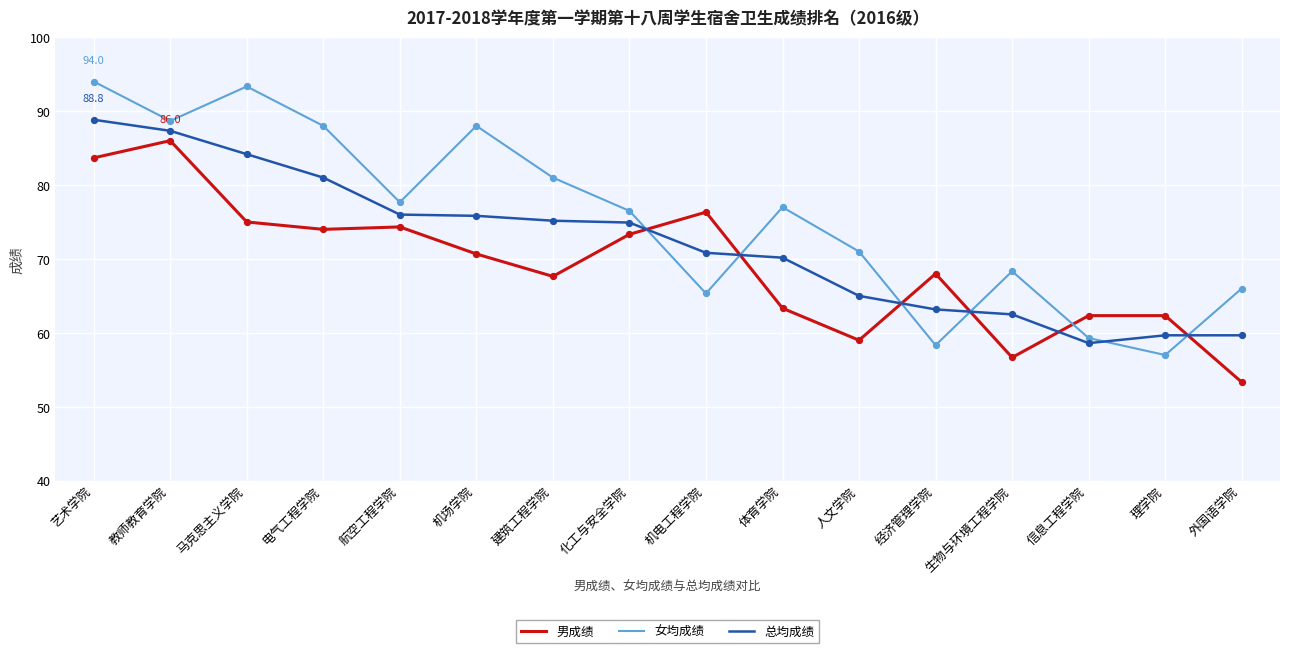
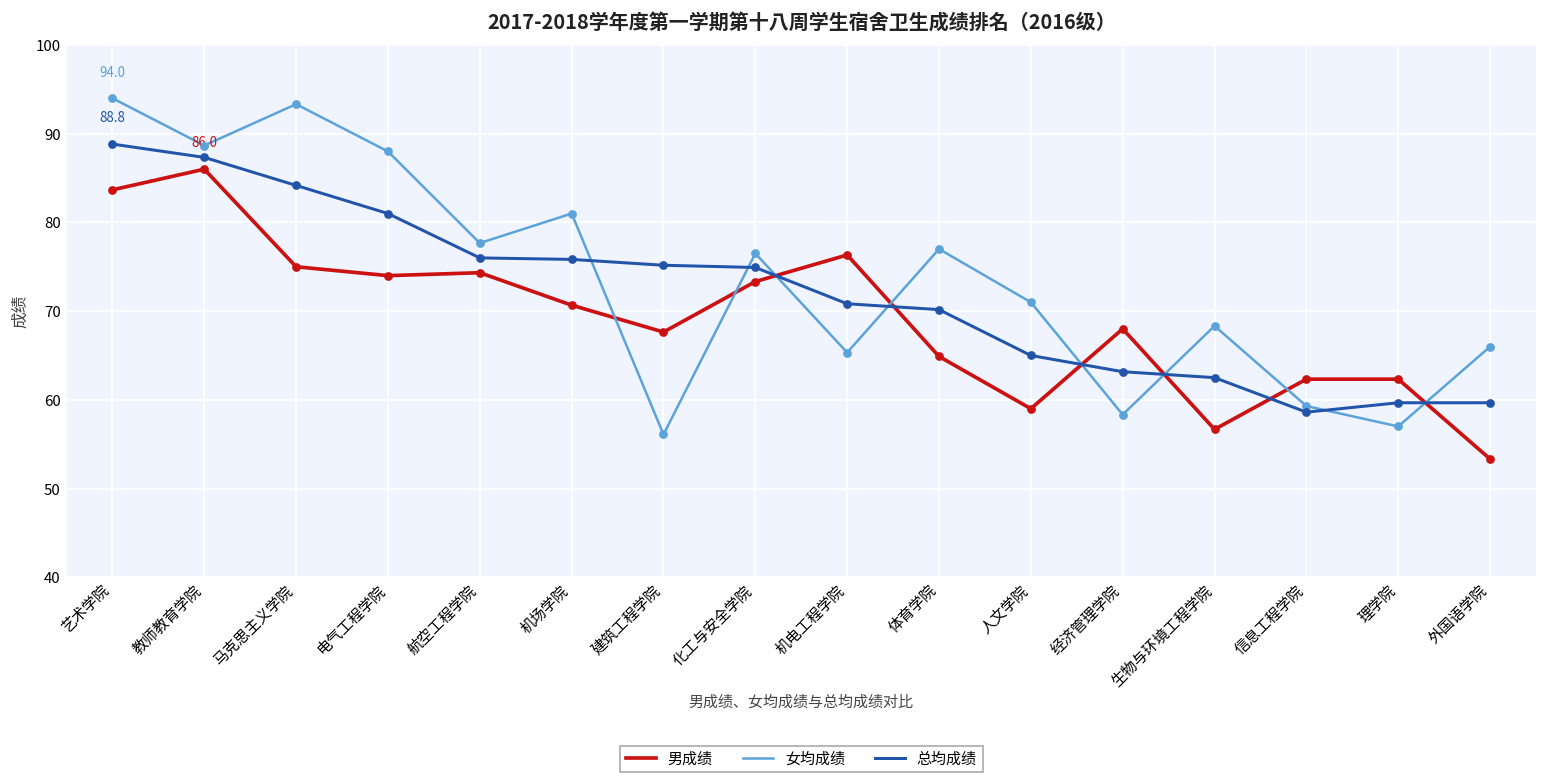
  {
    "男成绩": {
      "艺术学院": 84,
      "马克思主义学院": 75,
      "电气工程学院": 74,
      "航空工程学院": 74,
      "机场学院": 71,
      "建筑工程学院": 68,
      "化工与安全学院": 73,
      "机电工程学院": 76,
-     "体育学院": 63,
+     "体育学院": 65,
      "人文学院": 59,
      "经济管理学院": 68,
      "生物与环境工程学院": 57,
      "信息工程学院": 62,
      "理学院": 62,
      "外国语学院": 53
    },
    "女均成绩": {
      "马克思主义学院": 93,
      "电气工程学院": 88,
      "航空工程学院": 78,
-     "机场学院": 88,
-     "建筑工程学院": 81,
+     "机场学院": 81,
+     "建筑工程学院": 56,
      "化工与安全学院": 77,
      "机电工程学院": 65,
      "体育学院": 77,
      "人文学院": 71,
      "经济管理学院": 58,
      "生物与环境工程学院": 68,
      "信息工程学院": 59,
      "理学院": 57,
      "外国语学院": 66
    },
    "总均成绩": {
      "艺术学院": 88.8
    }
  }
